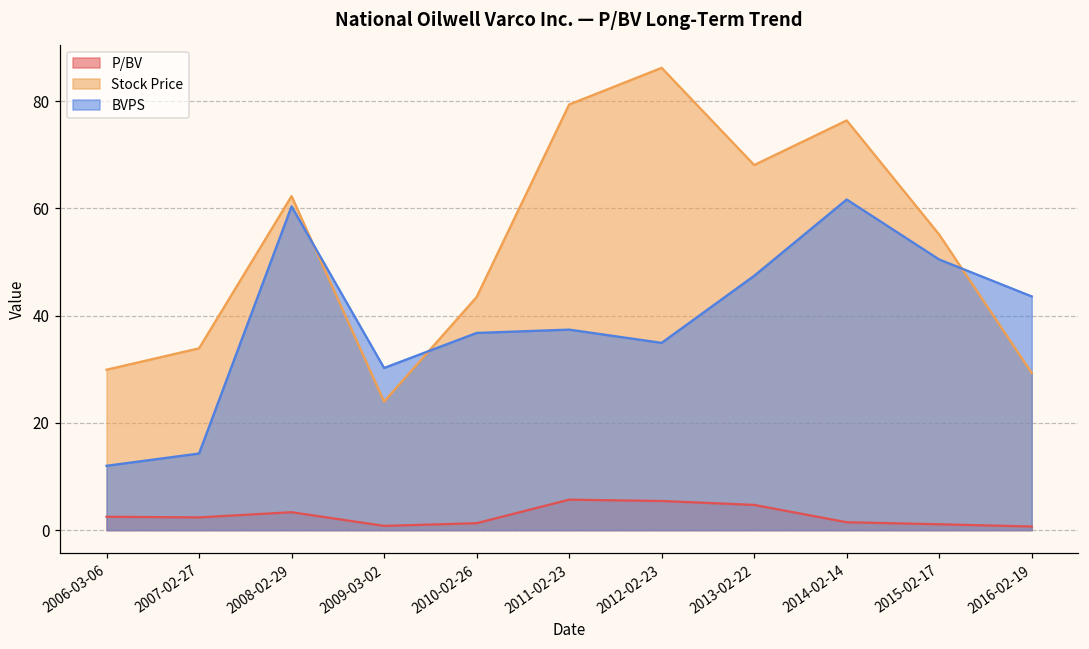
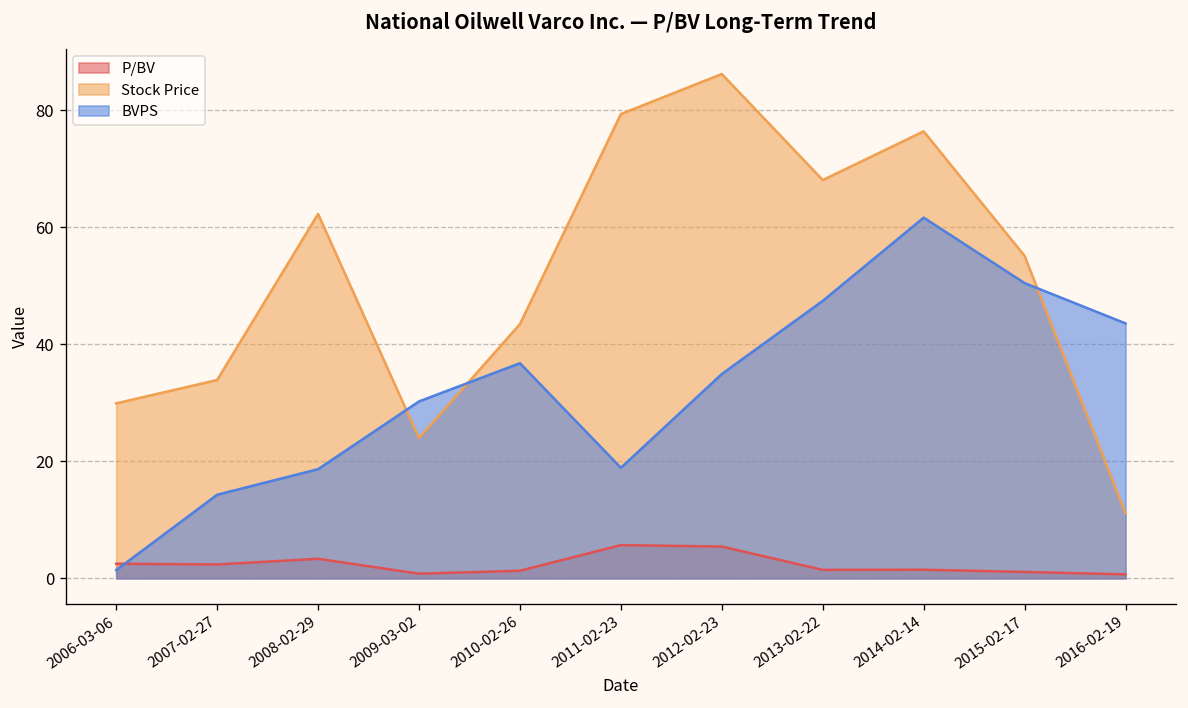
  {
    "P/BV": {
      "2006-03-06": 2,
      "2007-02-27": 2,
      "2008-02-29": 3,
      "2009-03-02": 1,
      "2010-02-26": 1,
      "2011-02-23": 6,
      "2012-02-23": 5,
-     "2013-02-22": 5,
+     "2013-02-22": 1,
      "2014-02-14": 1,
      "2015-02-17": 1,
      "2016-02-19": 1
    },
    "Stock Price": {
      "2006-03-06": 30,
      "2007-02-27": 34,
      "2008-02-29": 62,
      "2009-03-02": 24,
      "2010-02-26": 43,
      "2011-02-23": 79,
      "2012-02-23": 86,
      "2013-02-22": 68,
      "2014-02-14": 76,
      "2015-02-17": 55,
-     "2016-02-19": 29
+     "2016-02-19": 11
    },
    "BVPS": {
-     "2006-03-06": 12,
+     "2006-03-06": 1,
      "2007-02-27": 14,
-     "2008-02-29": 60,
+     "2008-02-29": 19,
      "2009-03-02": 30,
      "2010-02-26": 37,
-     "2011-02-23": 37,
+     "2011-02-23": 19,
      "2012-02-23": 35,
      "2013-02-22": 47,
      "2014-02-14": 62,
      "2015-02-17": 50,
      "2016-02-19": 44
    }
  }
